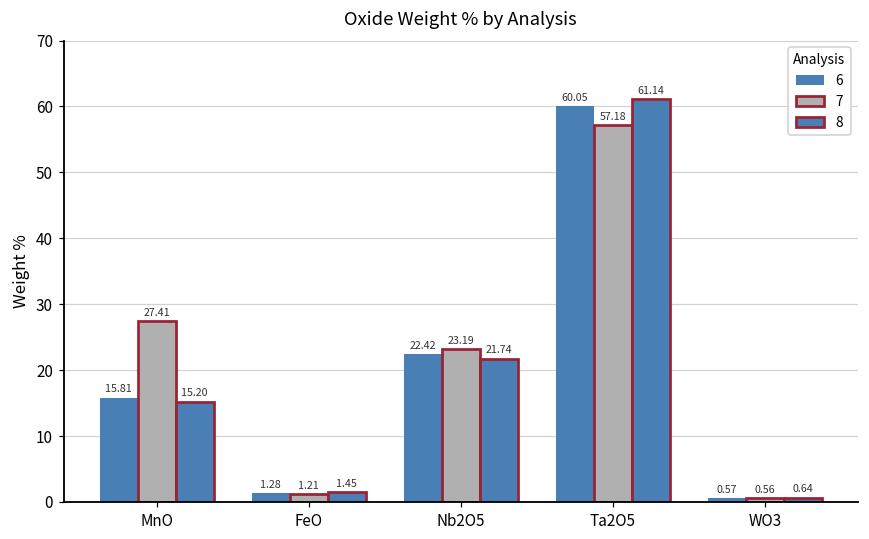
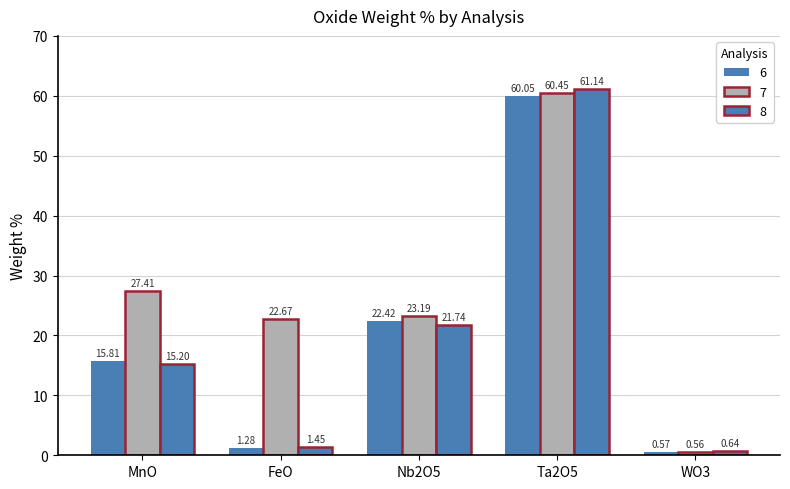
  {
    "7": {
      "MnO": 27.41,
-     "FeO": 1.21,
+     "FeO": 22.67,
      "Nb2O5": 23.19,
-     "Ta2O5": 57.18,
+     "Ta2O5": 60.45,
      "WO3": 0.56
    }
  }
